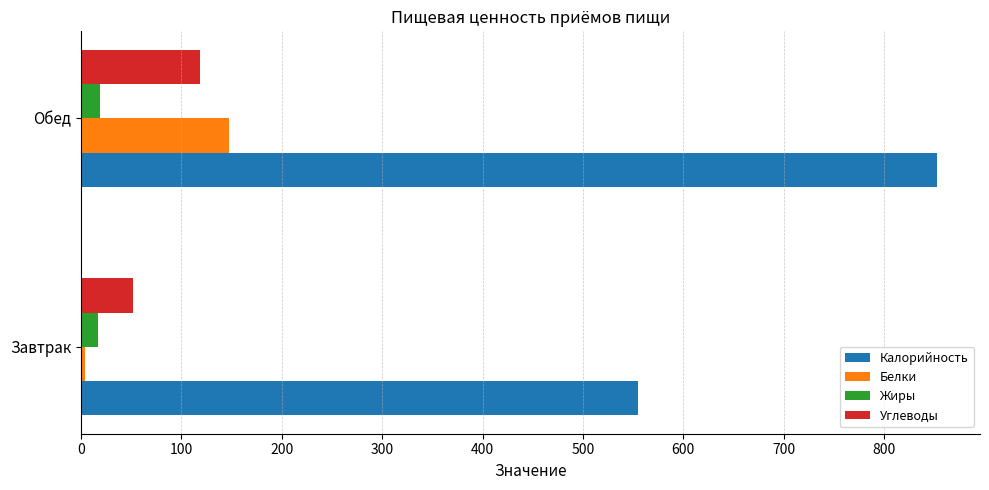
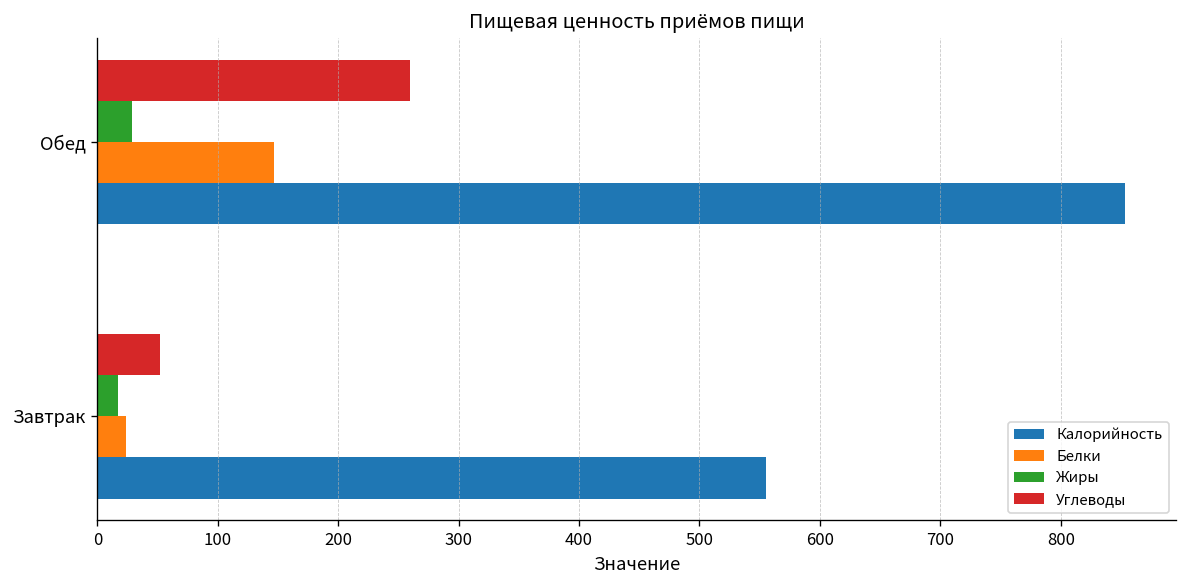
  {
    "Калорийность": {
      "Обед": 853,
      "Завтрак": 555
    },
    "Белки": {
      "Обед": 147,
-     "Завтрак": 4
+     "Завтрак": 24
    },
    "Жиры": {
-     "Обед": 19,
+     "Обед": 29,
      "Завтрак": 17
    },
    "Углеводы": {
-     "Обед": 118,
+     "Обед": 260,
      "Завтрак": 52
    }
  }
